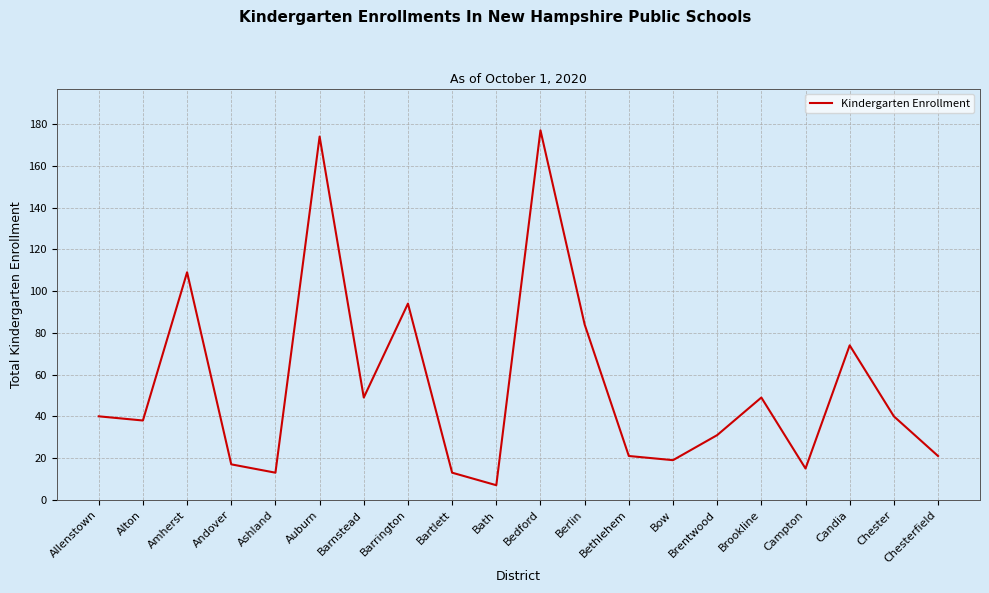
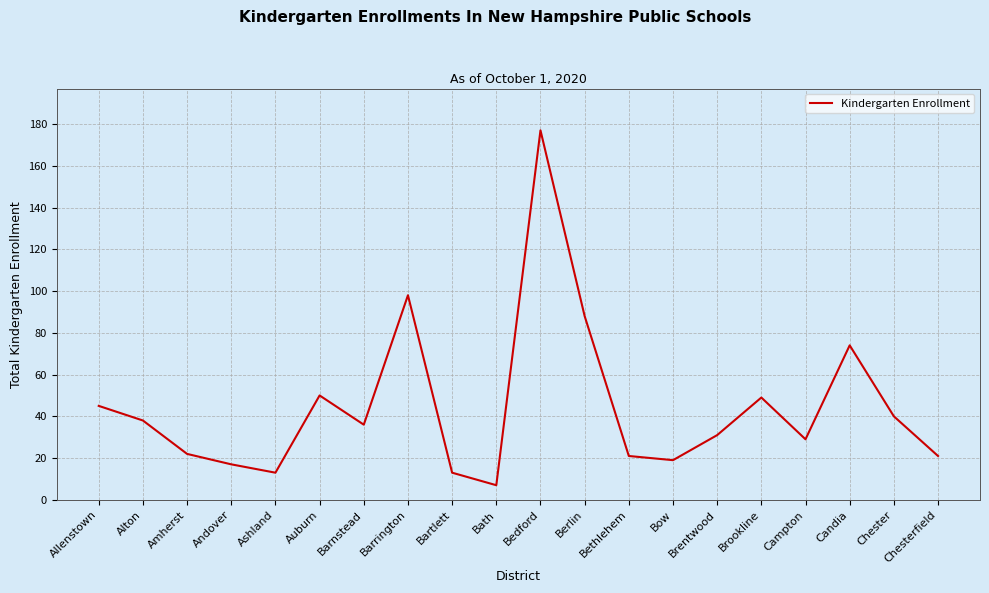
  {
-   "Allenstown": 40,
+   "Allenstown": 45,
    "Alton": 38,
-   "Amherst": 109,
+   "Amherst": 22,
    "Andover": 17,
    "Ashland": 13,
-   "Auburn": 174,
-   "Barnstead": 49,
-   "Barrington": 94,
+   "Auburn": 50,
+   "Barnstead": 36,
+   "Barrington": 98,
    "Bartlett": 13,
    "Bath": 7,
    "Bedford": 177,
-   "Berlin": 84,
+   "Berlin": 88,
    "Bethlehem": 21,
    "Bow": 19,
    "Brentwood": 31,
    "Brookline": 49,
-   "Campton": 15,
+   "Campton": 29,
    "Candia": 74,
    "Chester": 40,
    "Chesterfield": 21
  }
